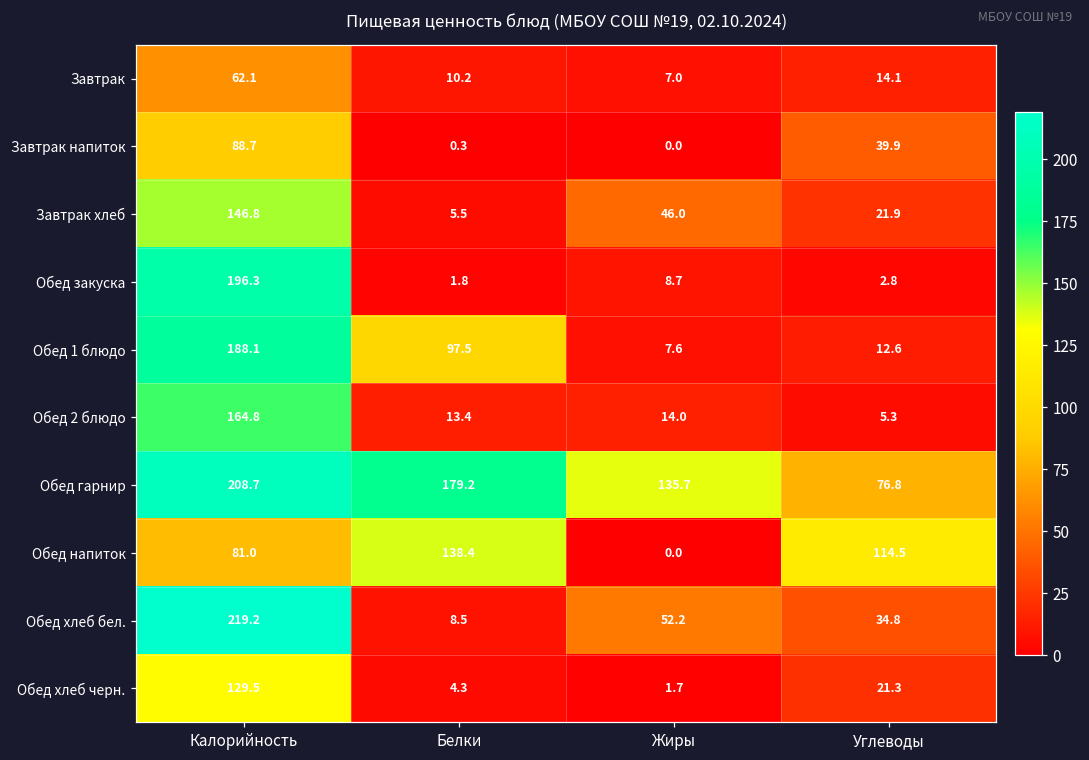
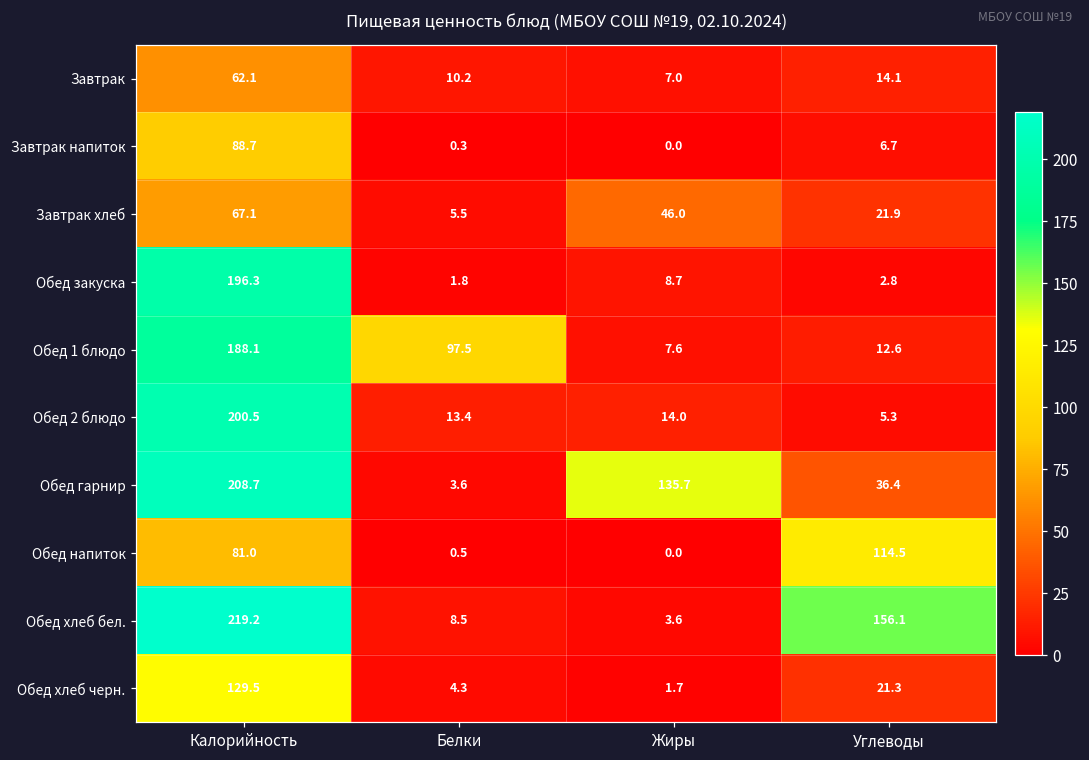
  {
    "Завтрак": {
      "Калорийность": 62.1,
      "Белки": 10.2,
      "Жиры": 7.0,
      "Углеводы": 14.1
    },
    "Завтрак напиток": {
      "Калорийность": 88.7,
      "Белки": 0.3,
      "Жиры": 0.0,
-     "Углеводы": 39.9
+     "Углеводы": 6.7
    },
    "Завтрак хлеб": {
-     "Калорийность": 146.8,
+     "Калорийность": 67.1,
      "Белки": 5.5,
      "Жиры": 46.0,
      "Углеводы": 21.9
    },
    "Обед закуска": {
      "Калорийность": 196.3,
      "Белки": 1.8,
      "Жиры": 8.7,
      "Углеводы": 2.8
    },
    "Обед 1 блюдо": {
      "Калорийность": 188.1,
      "Белки": 97.5,
      "Жиры": 7.6,
      "Углеводы": 12.6
    },
    "Обед 2 блюдо": {
-     "Калорийность": 164.8,
+     "Калорийность": 200.5,
      "Белки": 13.4,
      "Жиры": 14.0,
      "Углеводы": 5.3
    },
    "Обед гарнир": {
      "Калорийность": 208.7,
-     "Белки": 179.2,
+     "Белки": 3.6,
      "Жиры": 135.7,
-     "Углеводы": 76.8
+     "Углеводы": 36.4
    },
    "Обед напиток": {
      "Калорийность": 81.0,
-     "Белки": 138.4,
+     "Белки": 0.5,
      "Жиры": 0.0,
      "Углеводы": 114.5
    },
    "Обед хлеб бел.": {
      "Калорийность": 219.2,
      "Белки": 8.5,
-     "Жиры": 52.2,
-     "Углеводы": 34.8
+     "Жиры": 3.6,
+     "Углеводы": 156.1
    },
    "Обед хлеб черн.": {
      "Калорийность": 129.5,
      "Белки": 4.3,
      "Жиры": 1.7,
      "Углеводы": 21.3
    }
  }
